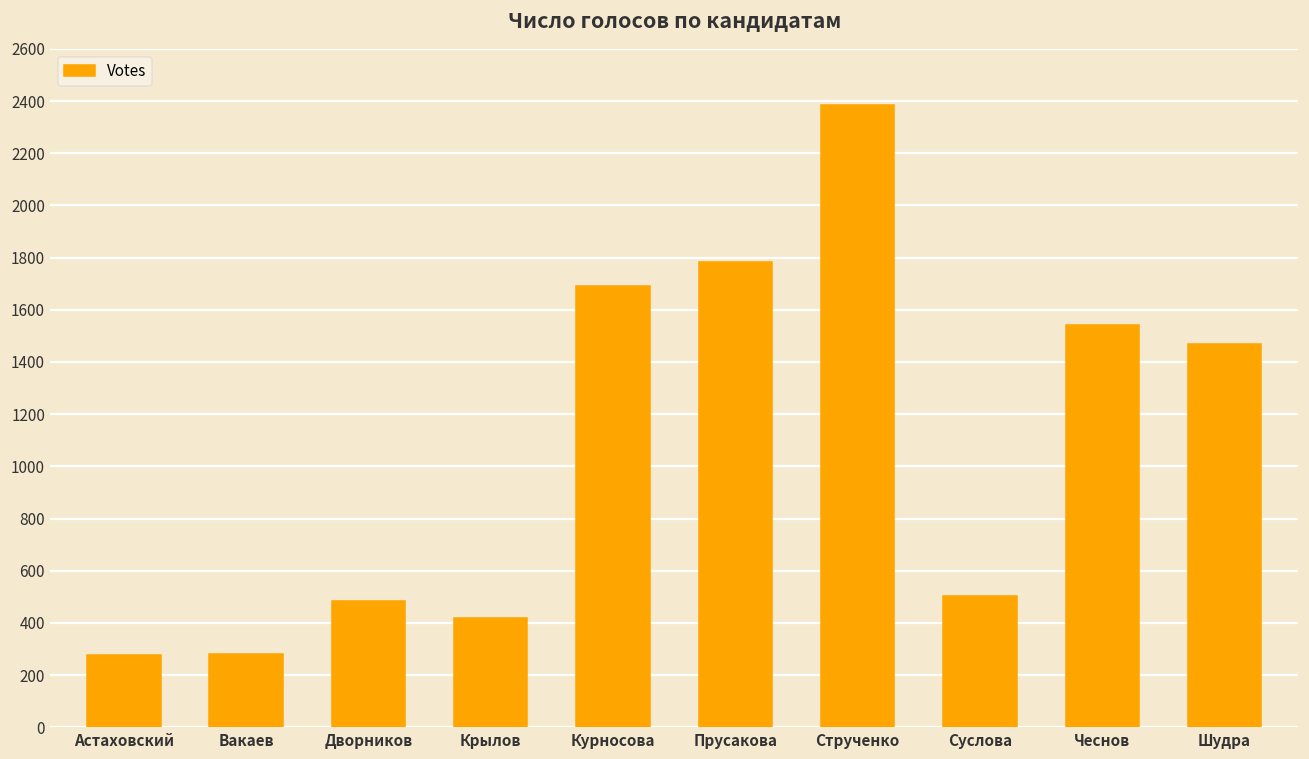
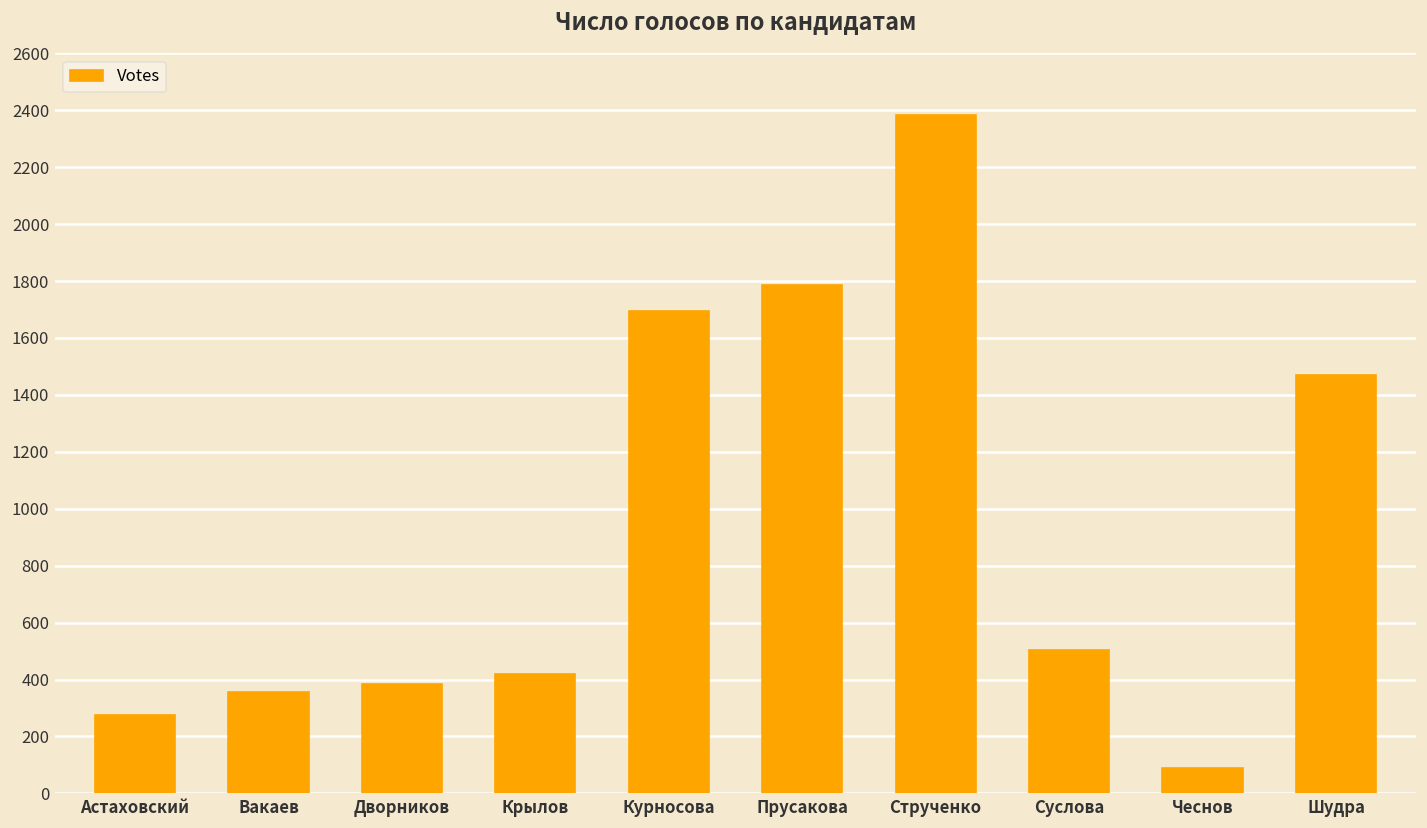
  {
    "Астаховский": 280,
-   "Вакаев": 280,
-   "Дворников": 480,
+   "Вакаев": 360,
+   "Дворников": 380,
    "Крылов": 420,
    "Курносова": 1690,
    "Прусакова": 1790,
    "Струченко": 2390,
    "Суслова": 500,
-   "Чеснов": 1540,
+   "Чеснов": 90,
    "Шудра": 1470
  }
